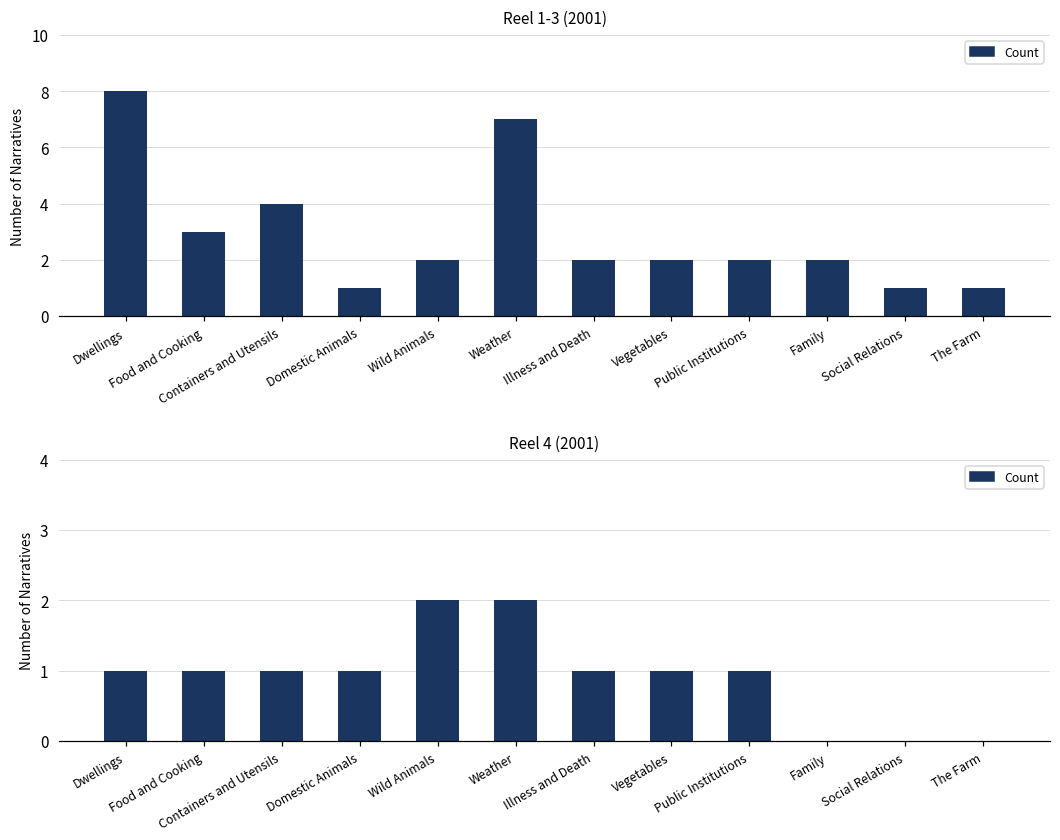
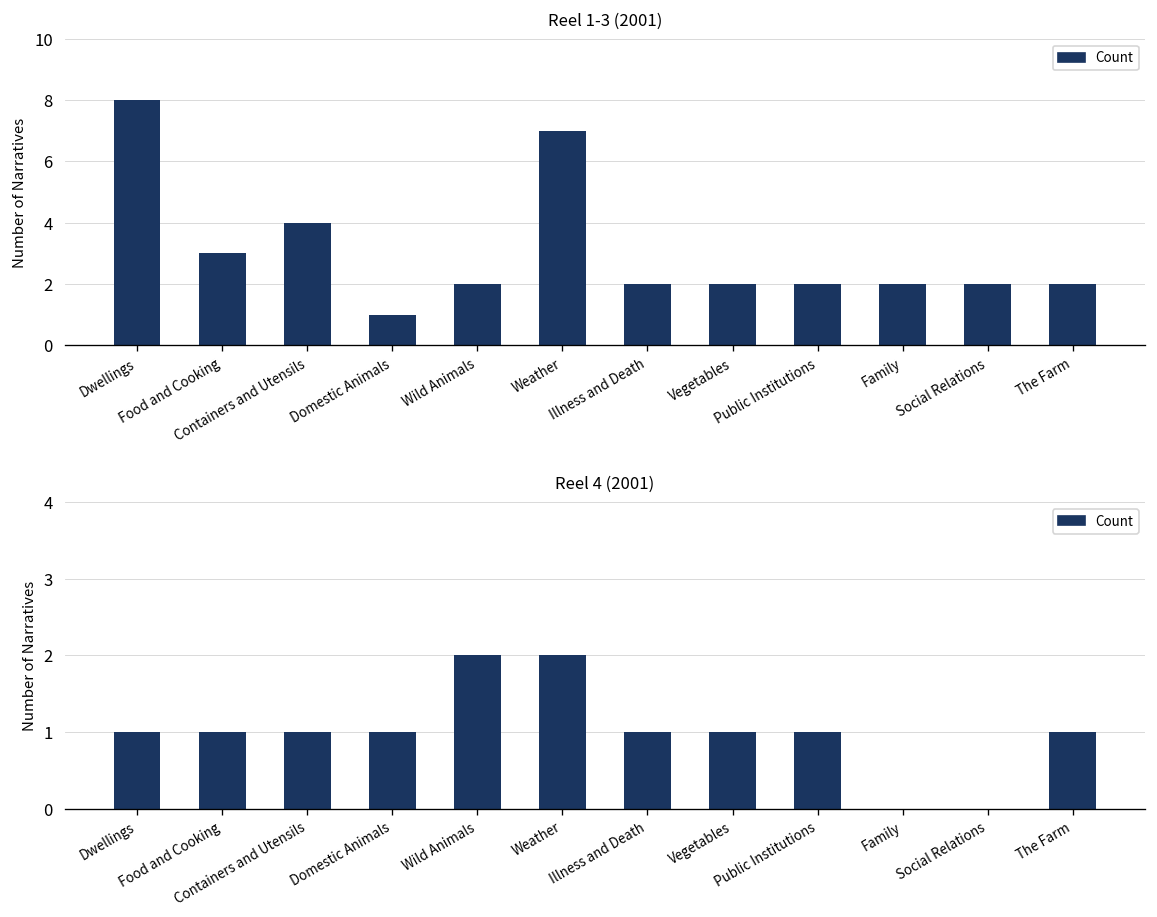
  {
    "Reel 1-3 (2001)": {
      "Dwellings": 8,
      "Food and Cooking": 3,
      "Containers and Utensils": 4,
      "Domestic Animals": 1,
      "Wild Animals": 2,
      "Weather": 7,
      "Illness and Death": 2,
      "Vegetables": 2,
      "Public Institutions": 2,
      "Family": 2,
-     "Social Relations": 1,
-     "The Farm": 1
+     "Social Relations": 2,
+     "The Farm": 2
    },
    "Reel 4 (2001)": {
      "Dwellings": 1,
      "Food and Cooking": 1,
      "Containers and Utensils": 1,
      "Domestic Animals": 1,
      "Wild Animals": 2,
      "Weather": 2,
      "Illness and Death": 1,
      "Vegetables": 1,
      "Public Institutions": 1,
      "Family": 0,
      "Social Relations": 0,
-     "The Farm": 0
+     "The Farm": 1
    }
  }
